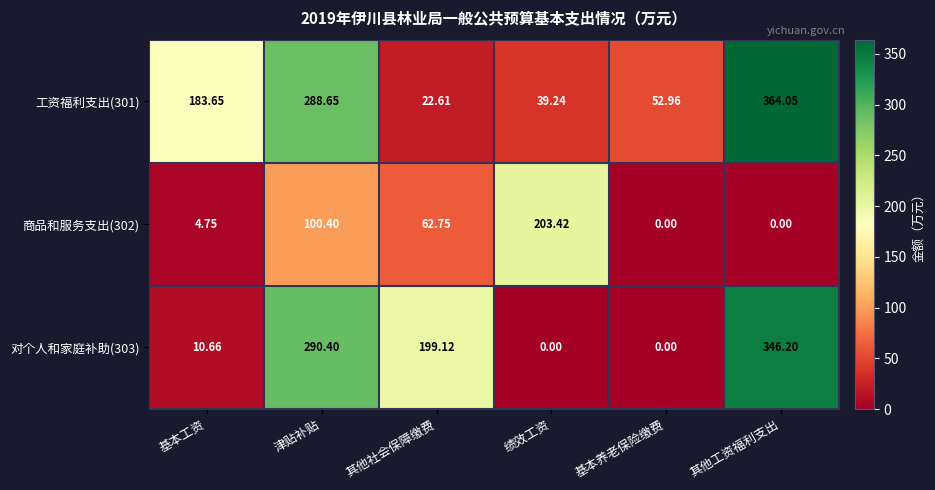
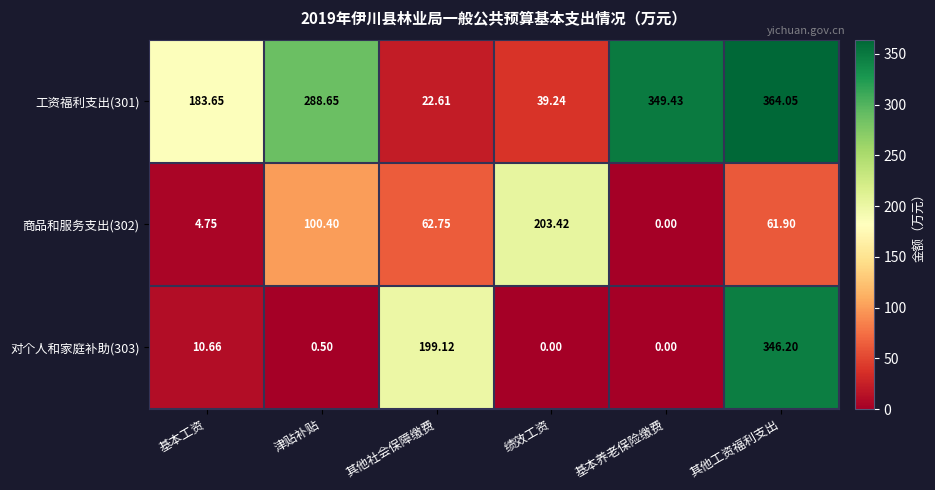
  {
    "工资福利支出(301)": {
      "基本工资": 183.65,
      "津贴补贴": 288.65,
      "其他社会保障缴费": 22.61,
      "绩效工资": 39.24,
-     "基本养老保险缴费": 52.96,
+     "基本养老保险缴费": 349.43,
      "其他工资福利支出": 364.05
    },
    "商品和服务支出(302)": {
      "基本工资": 4.75,
      "津贴补贴": 100.40,
      "其他社会保障缴费": 62.75,
      "绩效工资": 203.42,
      "基本养老保险缴费": 0.00,
-     "其他工资福利支出": 0.00
+     "其他工资福利支出": 61.90
    },
    "对个人和家庭补助(303)": {
      "基本工资": 10.66,
-     "津贴补贴": 290.40,
+     "津贴补贴": 0.50,
      "其他社会保障缴费": 199.12,
      "绩效工资": 0.00,
      "基本养老保险缴费": 0.00,
      "其他工资福利支出": 346.20
    }
  }
